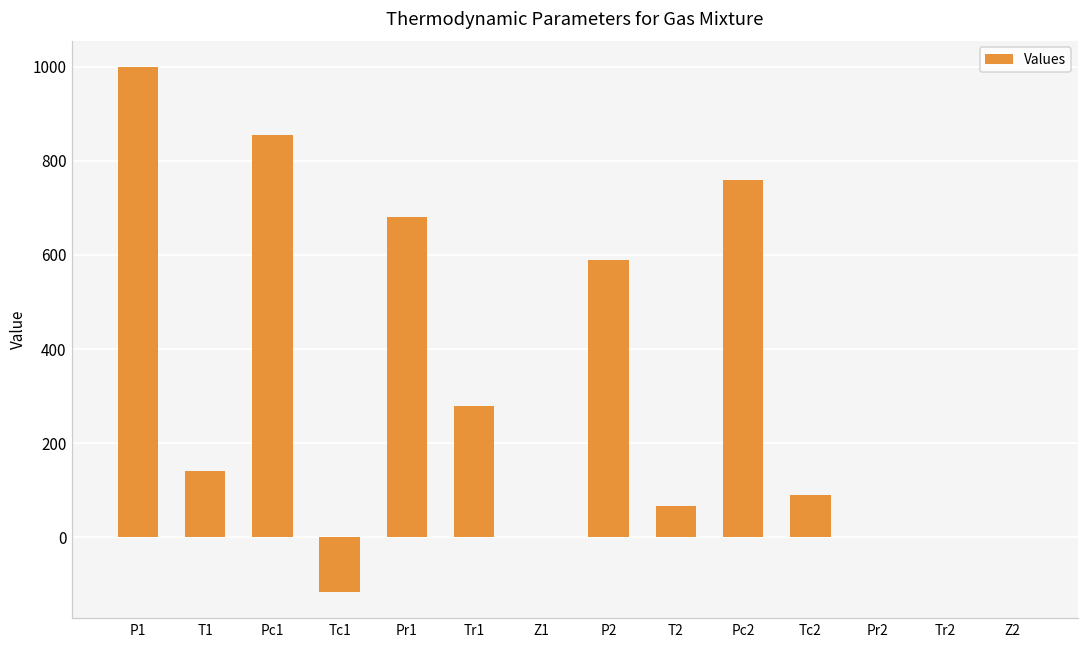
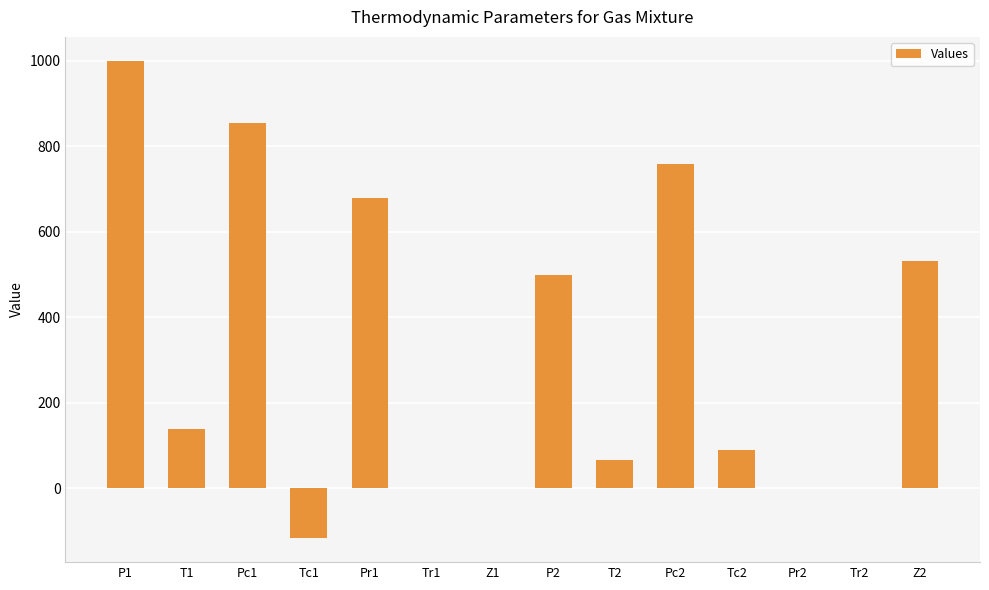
  {
    "P1": 1000,
    "T1": 140,
    "Pc1": 850,
    "Tc1": -120,
    "Pr1": 680,
-   "Tr1": 280,
-   "P2": 590,
+   "Tr1": 0,
+   "P2": 500,
    "T2": 70,
    "Pc2": 760,
    "Tc2": 90,
-   "Z2": 0
+   "Z2": 530
  }
